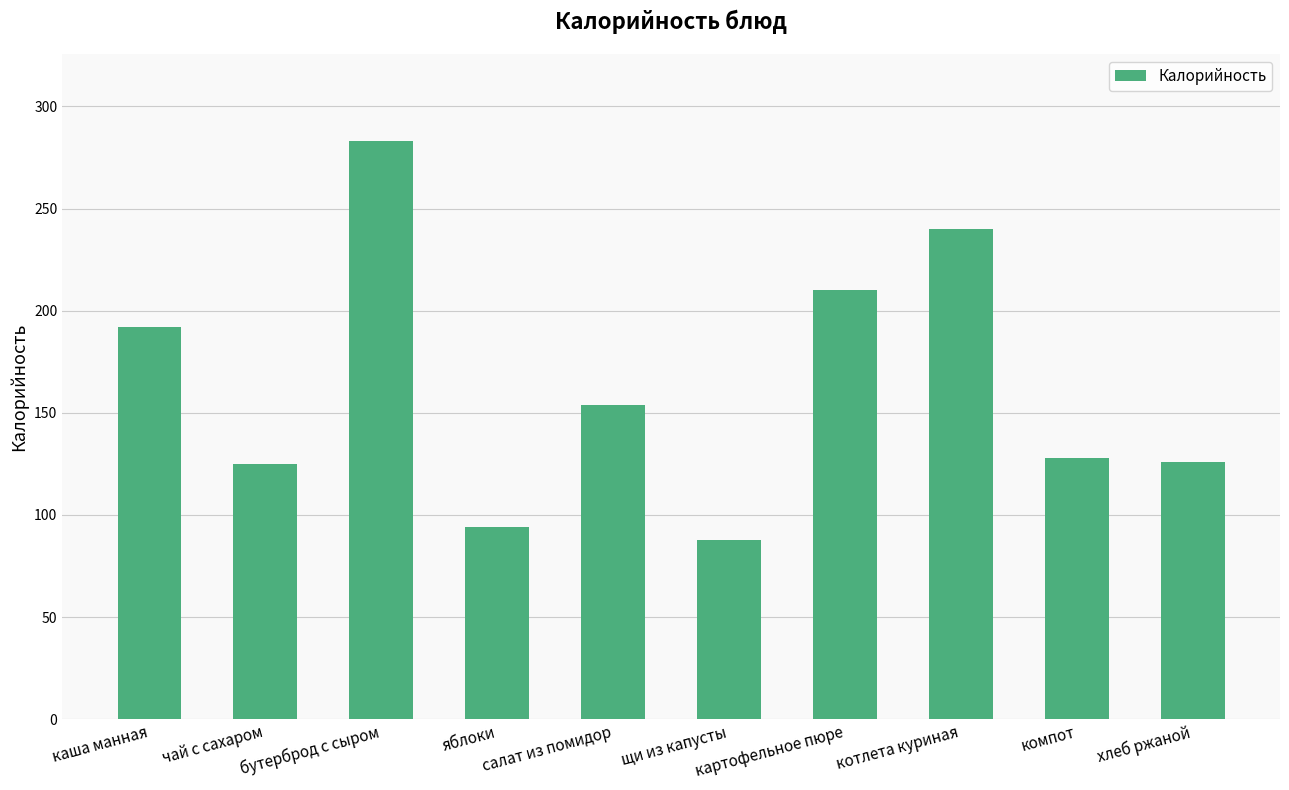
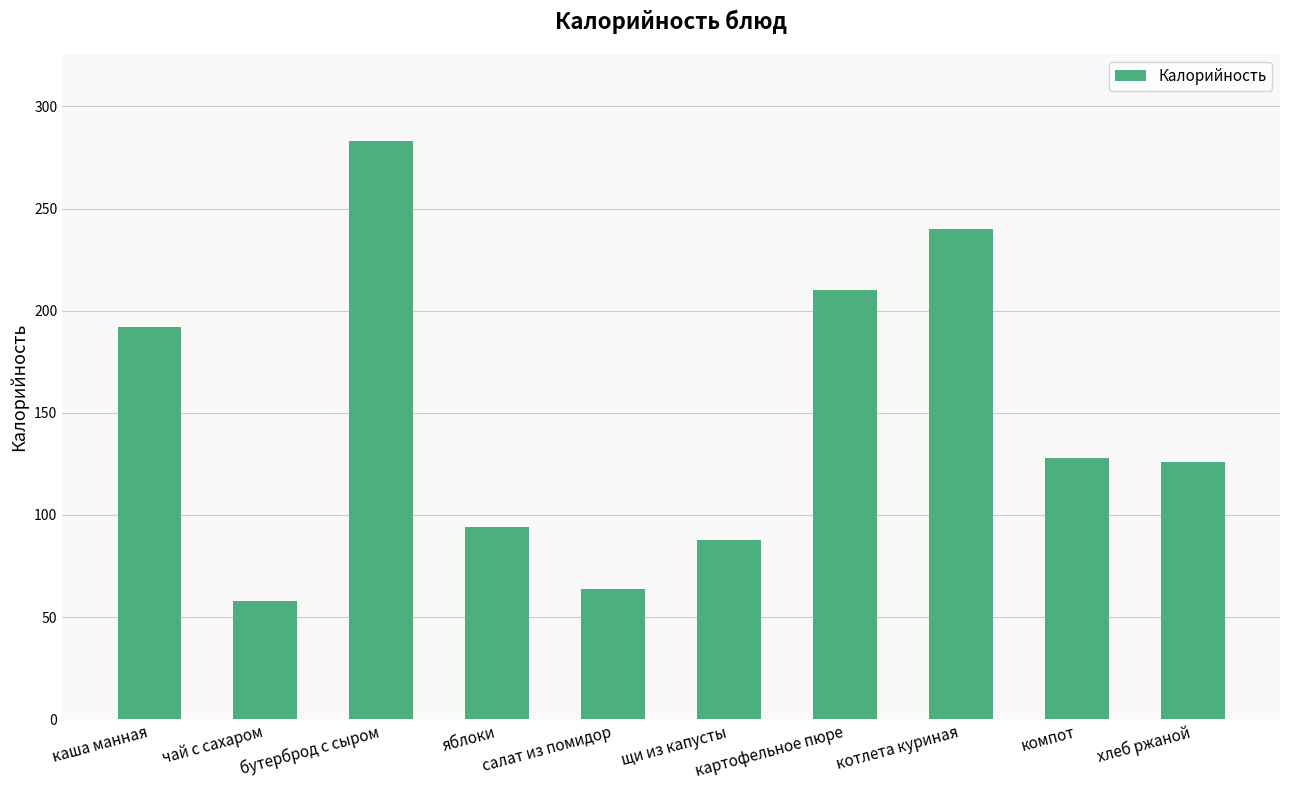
  {
    "каша манная": 192,
-   "чай с сахаром": 125,
+   "чай с сахаром": 58,
    "бутерброд с сыром": 283,
    "яблоки": 94,
-   "салат из помидор": 154,
+   "салат из помидор": 64,
    "щи из капусты": 88,
    "картофельное пюре": 210,
    "котлета куриная": 240,
    "компот": 128,
    "хлеб ржаной": 126
  }
